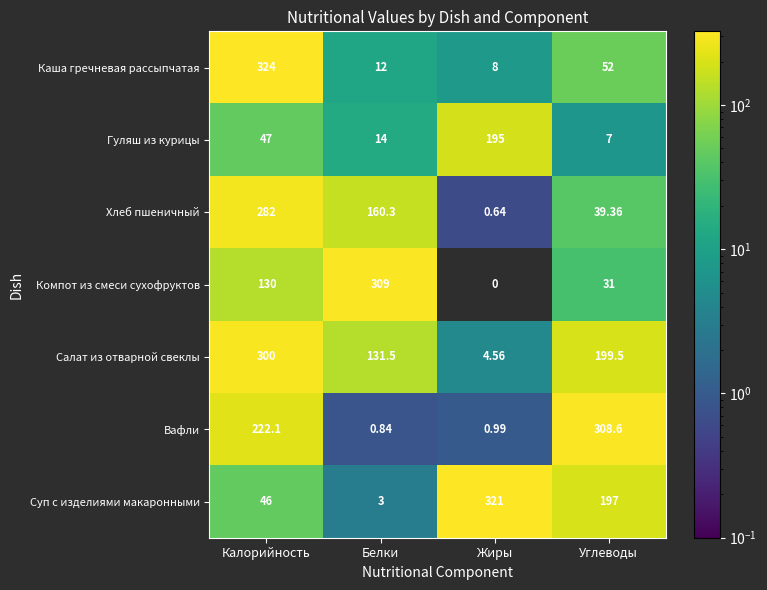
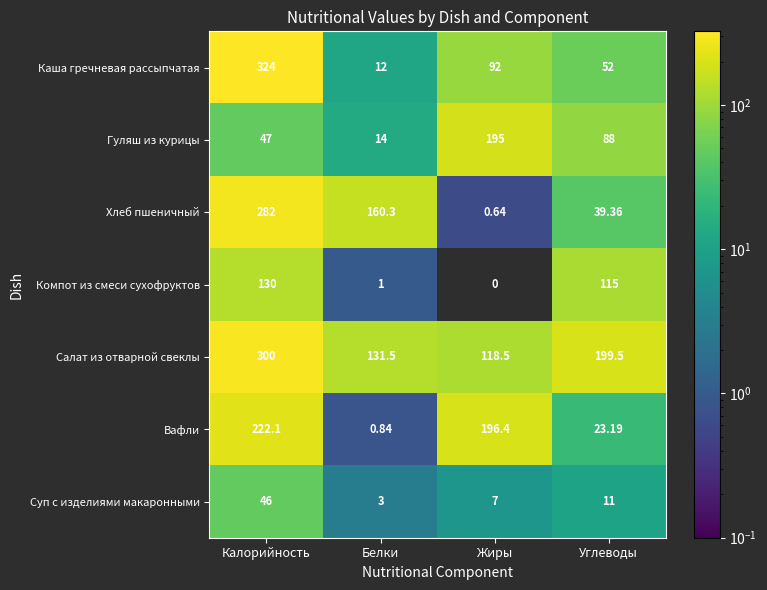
  {
    "Каша гречневая рассыпчатая": {
      "Калорийность": 324,
      "Белки": 12,
-     "Жиры": 8,
+     "Жиры": 92,
      "Углеводы": 52
    },
    "Гуляш из курицы": {
      "Калорийность": 47,
      "Белки": 14,
      "Жиры": 195,
-     "Углеводы": 7
+     "Углеводы": 88
    },
    "Хлеб пшеничный": {
      "Калорийность": 282,
      "Белки": 160.3,
      "Жиры": 0.64,
      "Углеводы": 39.36
    },
    "Компот из смеси сухофруктов": {
      "Калорийность": 130,
-     "Белки": 309,
+     "Белки": 1,
      "Жиры": 0,
-     "Углеводы": 31
+     "Углеводы": 115
    },
    "Салат из отварной свеклы": {
      "Калорийность": 300,
      "Белки": 131.5,
-     "Жиры": 4.56,
+     "Жиры": 118.5,
      "Углеводы": 199.5
    },
    "Вафли": {
      "Калорийность": 222.1,
      "Белки": 0.84,
-     "Жиры": 0.99,
-     "Углеводы": 308.6
+     "Жиры": 196.4,
+     "Углеводы": 23.19
    },
    "Суп с изделиями макаронными": {
      "Калорийность": 46,
      "Белки": 3,
-     "Жиры": 321,
-     "Углеводы": 197
+     "Жиры": 7,
+     "Углеводы": 11
    }
  }
